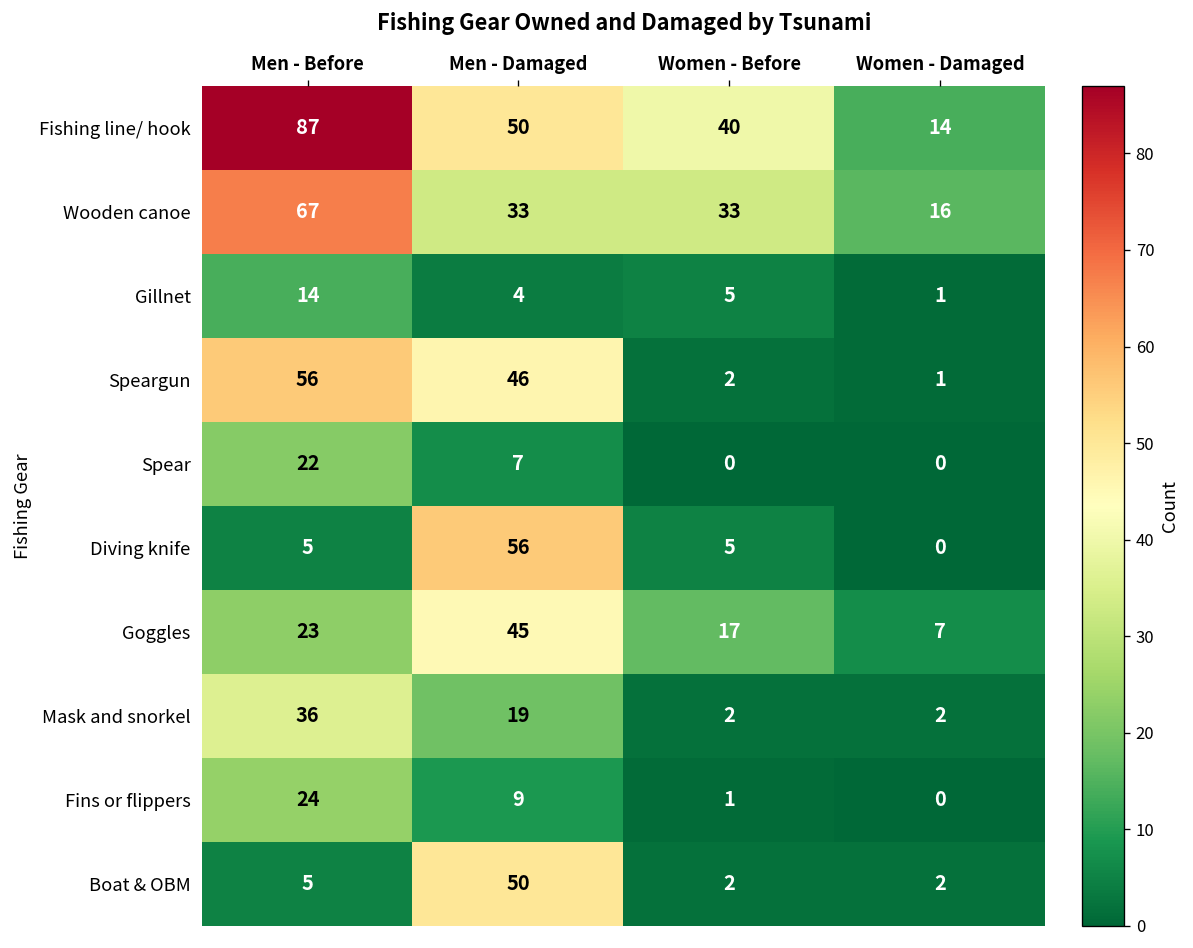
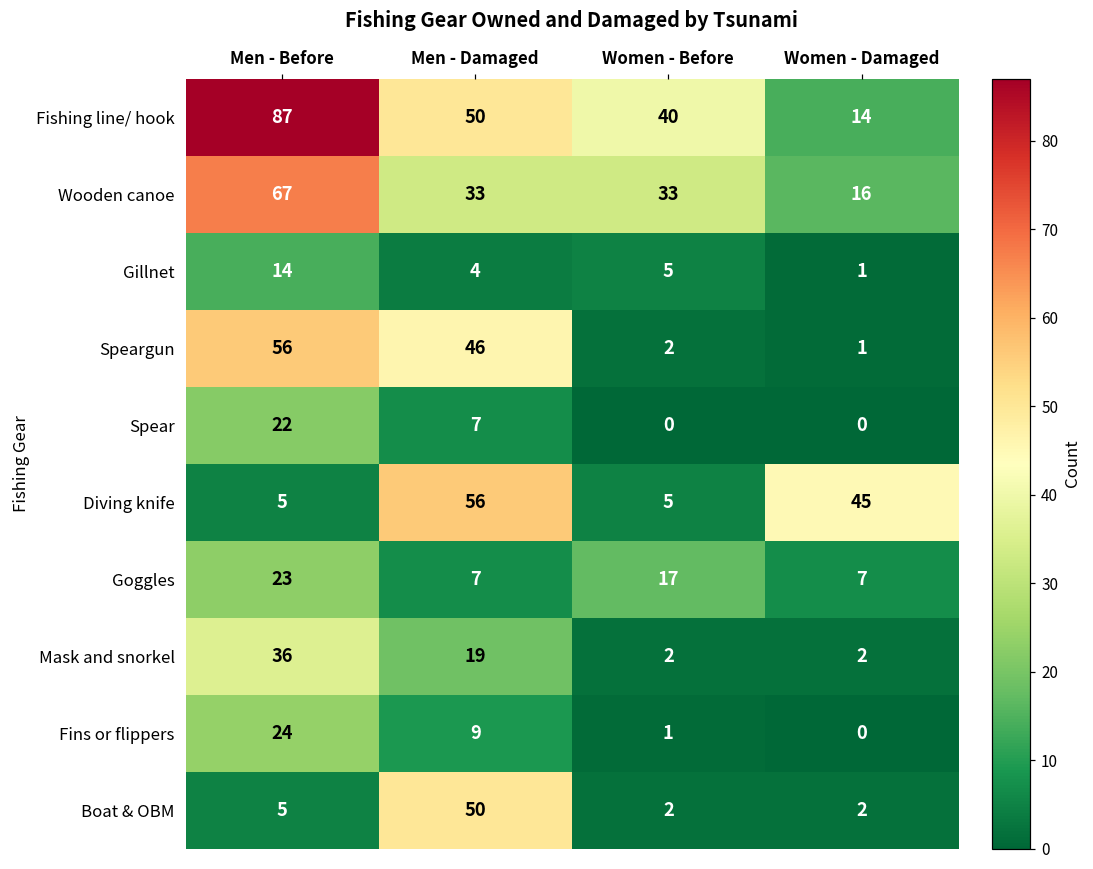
  {
    "Fishing line/ hook": {
      "Men - Before": 87,
      "Men - Damaged": 50,
      "Women - Before": 40,
      "Women - Damaged": 14
    },
    "Wooden canoe": {
      "Men - Before": 67,
      "Men - Damaged": 33,
      "Women - Before": 33,
      "Women - Damaged": 16
    },
    "Gillnet": {
      "Men - Before": 14,
      "Men - Damaged": 4,
      "Women - Before": 5,
      "Women - Damaged": 1
    },
    "Speargun": {
      "Men - Before": 56,
      "Men - Damaged": 46,
      "Women - Before": 2,
      "Women - Damaged": 1
    },
    "Spear": {
      "Men - Before": 22,
      "Men - Damaged": 7,
      "Women - Before": 0,
      "Women - Damaged": 0
    },
    "Diving knife": {
      "Men - Before": 5,
      "Men - Damaged": 56,
      "Women - Before": 5,
-     "Women - Damaged": 0
+     "Women - Damaged": 45
    },
    "Goggles": {
      "Men - Before": 23,
-     "Men - Damaged": 45,
+     "Men - Damaged": 7,
      "Women - Before": 17,
      "Women - Damaged": 7
    },
    "Mask and snorkel": {
      "Men - Before": 36,
      "Men - Damaged": 19,
      "Women - Before": 2,
      "Women - Damaged": 2
    },
    "Fins or flippers": {
      "Men - Before": 24,
      "Men - Damaged": 9,
      "Women - Before": 1,
      "Women - Damaged": 0
    },
    "Boat & OBM": {
      "Men - Before": 5,
      "Men - Damaged": 50,
      "Women - Before": 2,
      "Women - Damaged": 2
    }
  }
